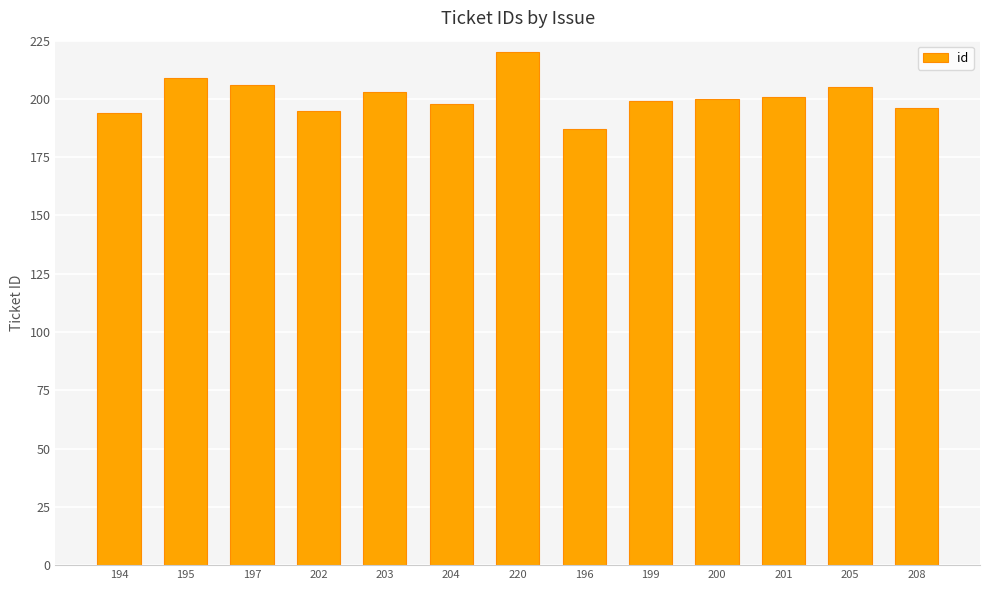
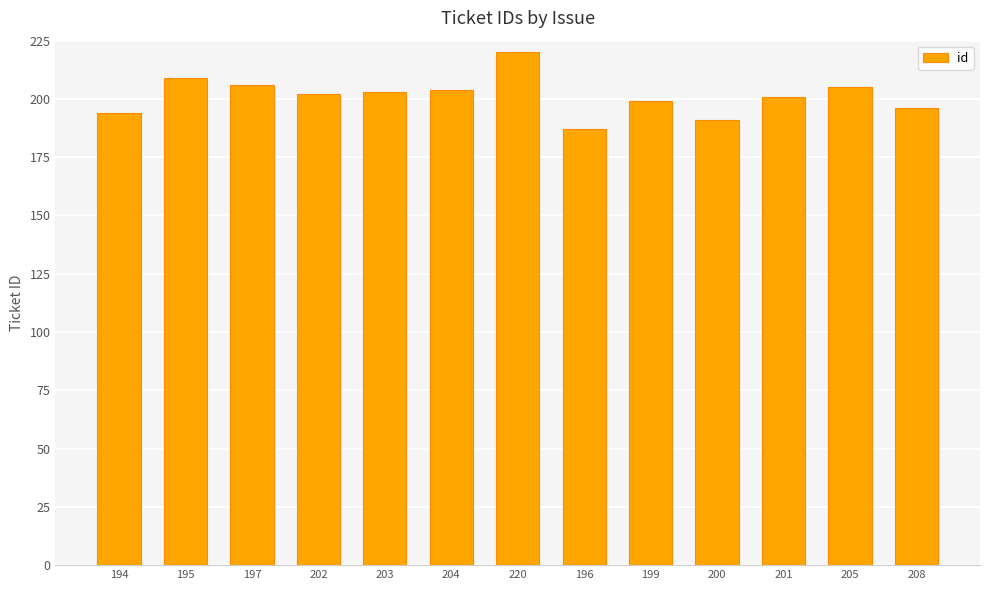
  {
    "194": 194,
    "195": 209,
    "197": 206,
-   "202": 195,
+   "202": 202,
    "203": 203,
-   "204": 198,
+   "204": 204,
    "220": 220,
    "196": 187,
    "199": 199,
-   "200": 200,
+   "200": 191,
    "201": 201,
    "205": 205,
    "208": 196
  }
